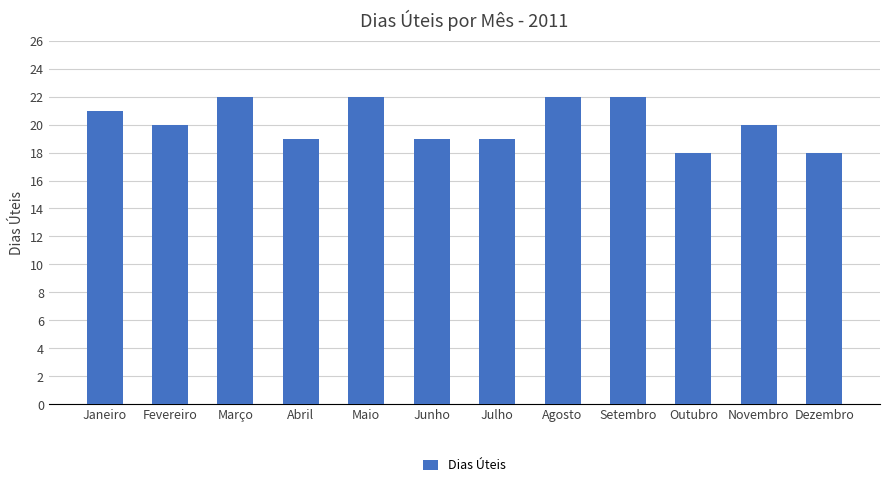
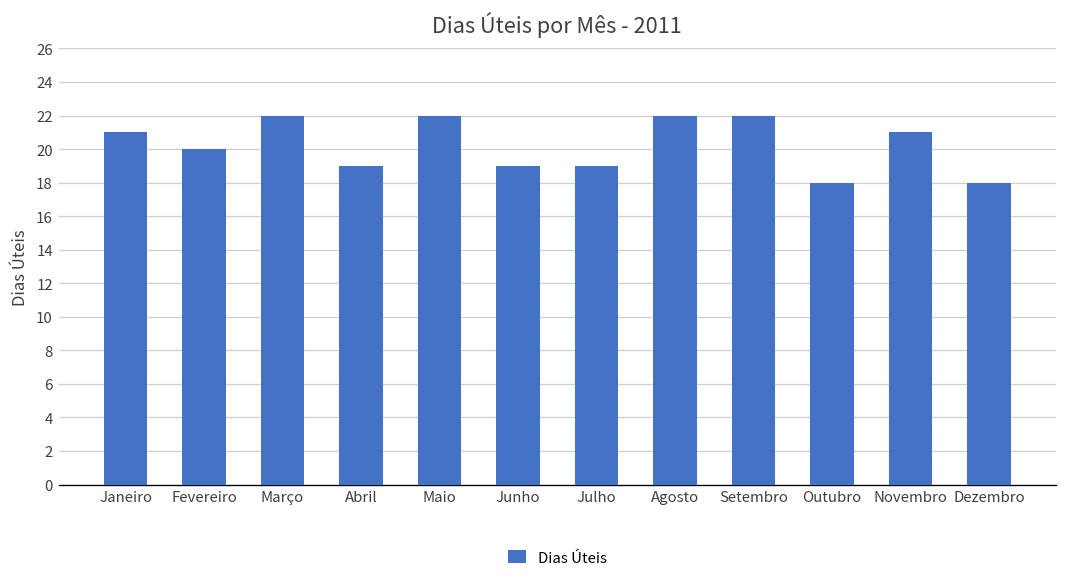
  {
    "Janeiro": 21,
    "Fevereiro": 20,
    "Março": 22,
    "Abril": 19,
    "Maio": 22,
    "Junho": 19,
    "Julho": 19,
    "Agosto": 22,
    "Setembro": 22,
    "Outubro": 18,
-   "Novembro": 20,
+   "Novembro": 21,
    "Dezembro": 18
  }
